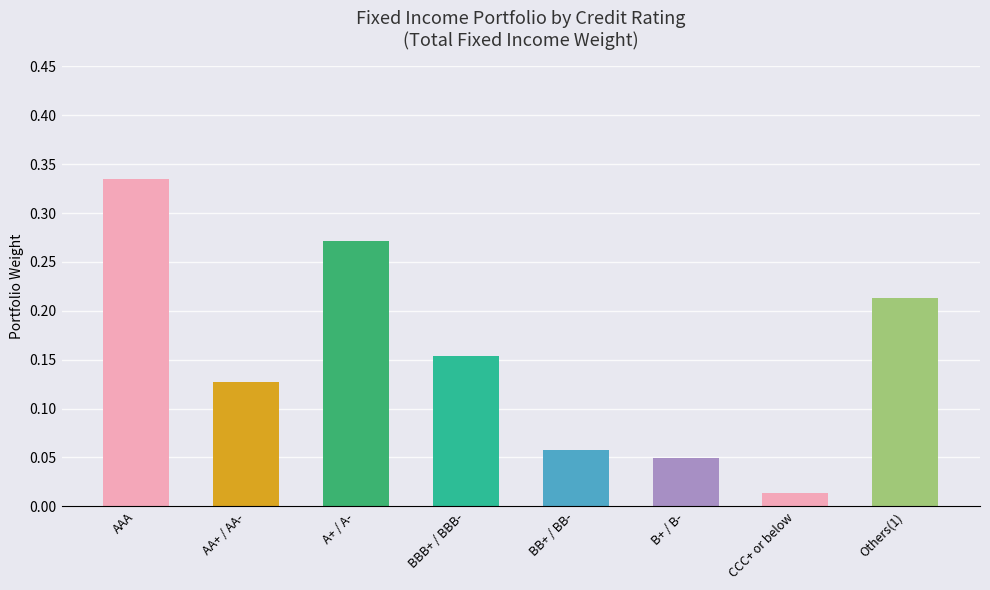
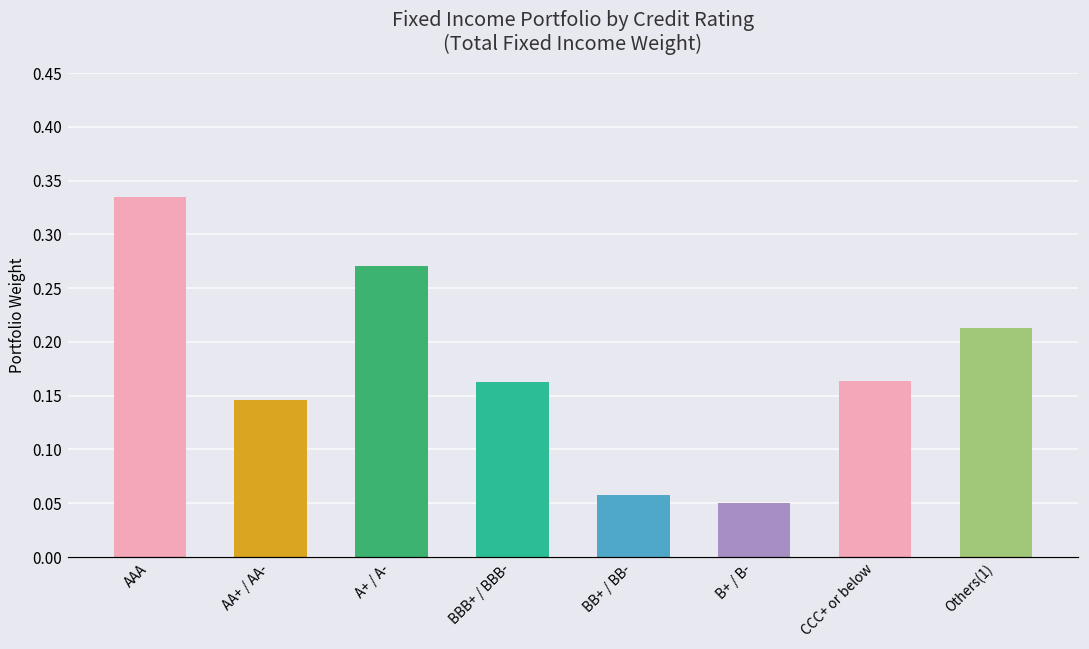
  {
    "AAA": 0.34,
-   "AA+ / AA-": 0.13,
+   "AA+ / AA-": 0.15,
    "A+ / A-": 0.27,
-   "BBB+ / BBB-": 0.15,
+   "BBB+ / BBB-": 0.16,
    "BB+ / BB-": 0.06,
    "B+ / B-": 0.05,
-   "CCC+ or below": 0.01,
+   "CCC+ or below": 0.16,
    "Others(1)": 0.21
  }
